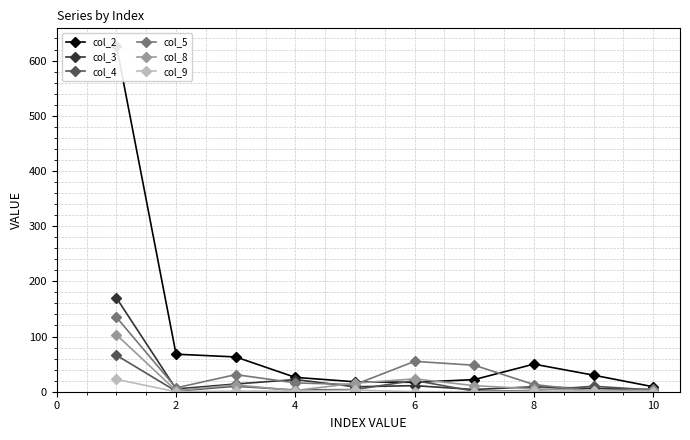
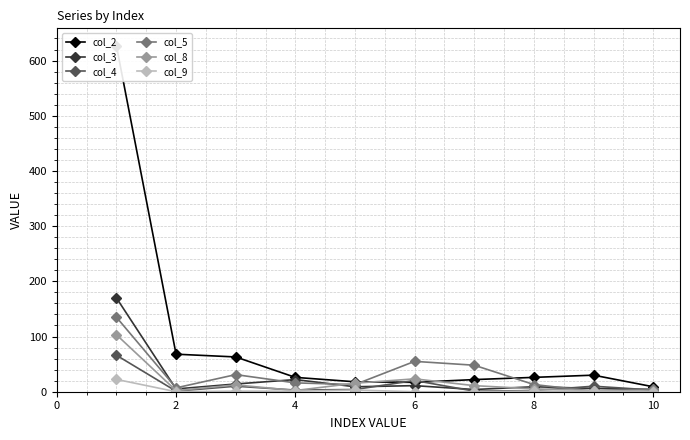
  {
    "col_2": {
      "2": 70,
-     "8": 50
+     "8": 30
    }
  }
